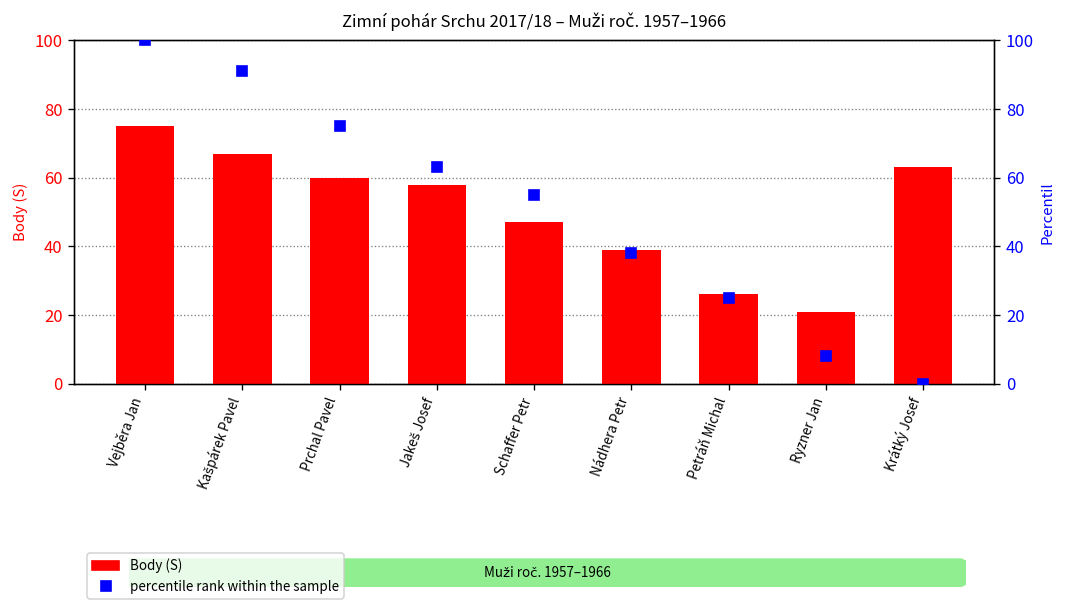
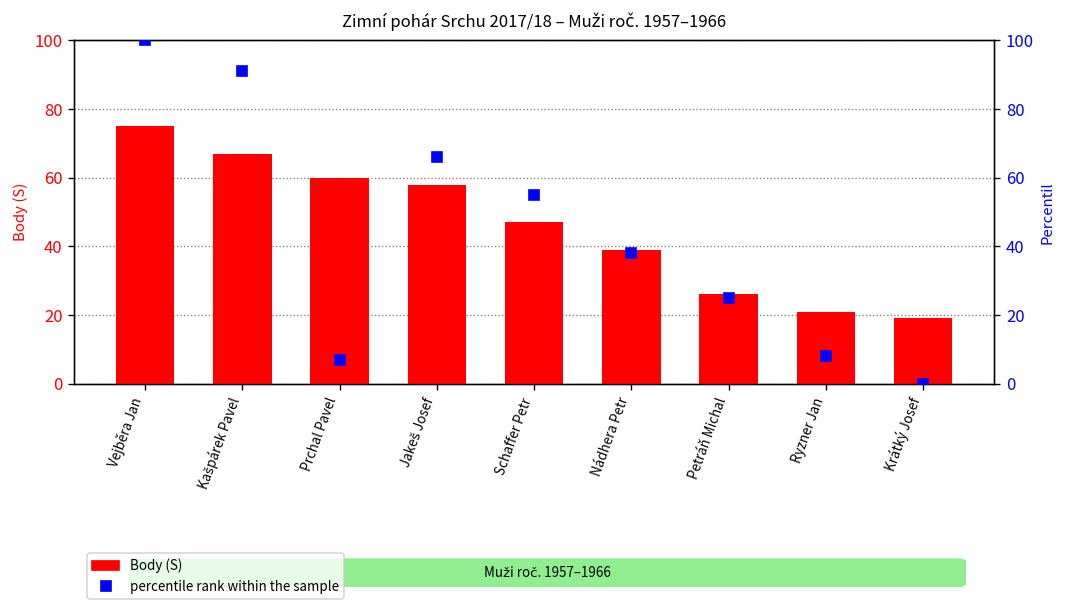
  {
    "Body (S)": {
      "Vejběra Jan": 75,
      "Kašpárek Pavel": 67,
      "Prchal Pavel": 60,
      "Jakeš Josef": 58,
      "Schaffer Petr": 47,
      "Nádhera Petr": 39,
      "Petráň Michal": 26,
      "Ryzner Jan": 21,
-     "Krátký Josef": 63
+     "Krátký Josef": 19
    },
    "percentile rank within the sample": {
      "Vejběra Jan": 100,
      "Kašpárek Pavel": 91,
-     "Prchal Pavel": 75,
-     "Jakeš Josef": 63,
+     "Prchal Pavel": 7,
+     "Jakeš Josef": 66,
      "Schaffer Petr": 55,
      "Nádhera Petr": 38,
      "Petráň Michal": 25,
      "Ryzner Jan": 8,
      "Krátký Josef": 0
    }
  }
